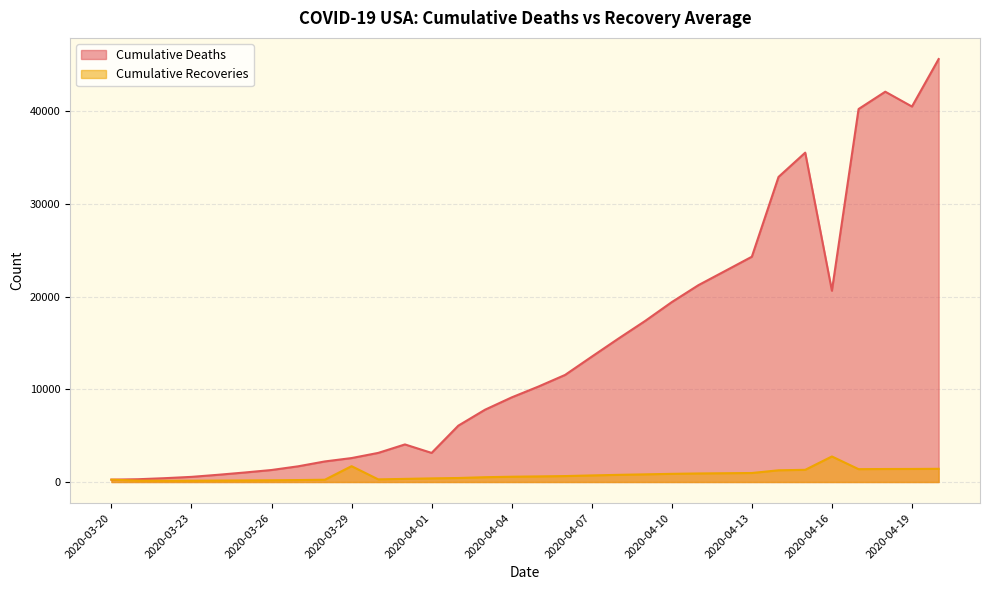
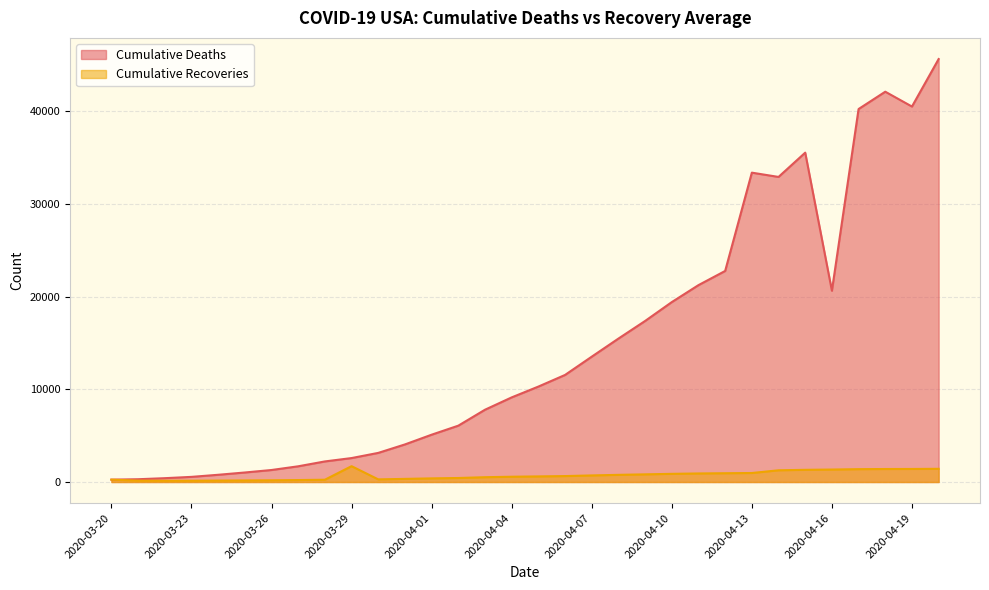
  {
    "Cumulative Deaths": {
      "2020-03-23": 1000,
      "2020-03-26": 1000,
      "2020-03-29": 3000,
-     "2020-04-01": 3000,
+     "2020-04-01": 5000,
      "2020-04-04": 9000,
      "2020-04-07": 14000,
      "2020-04-10": 19000,
-     "2020-04-13": 24000,
+     "2020-04-13": 33000,
      "2020-04-16": 21000,
      "2020-04-19": 40000
    },
    "Cumulative Recoveries": {
      "2020-03-23": 0,
      "2020-03-26": 0,
      "2020-03-29": 2000,
      "2020-04-01": 0,
      "2020-04-04": 1000,
      "2020-04-07": 1000,
      "2020-04-10": 1000,
      "2020-04-13": 1000,
-     "2020-04-16": 3000,
+     "2020-04-16": 1000,
      "2020-04-19": 1000
    }
  }
